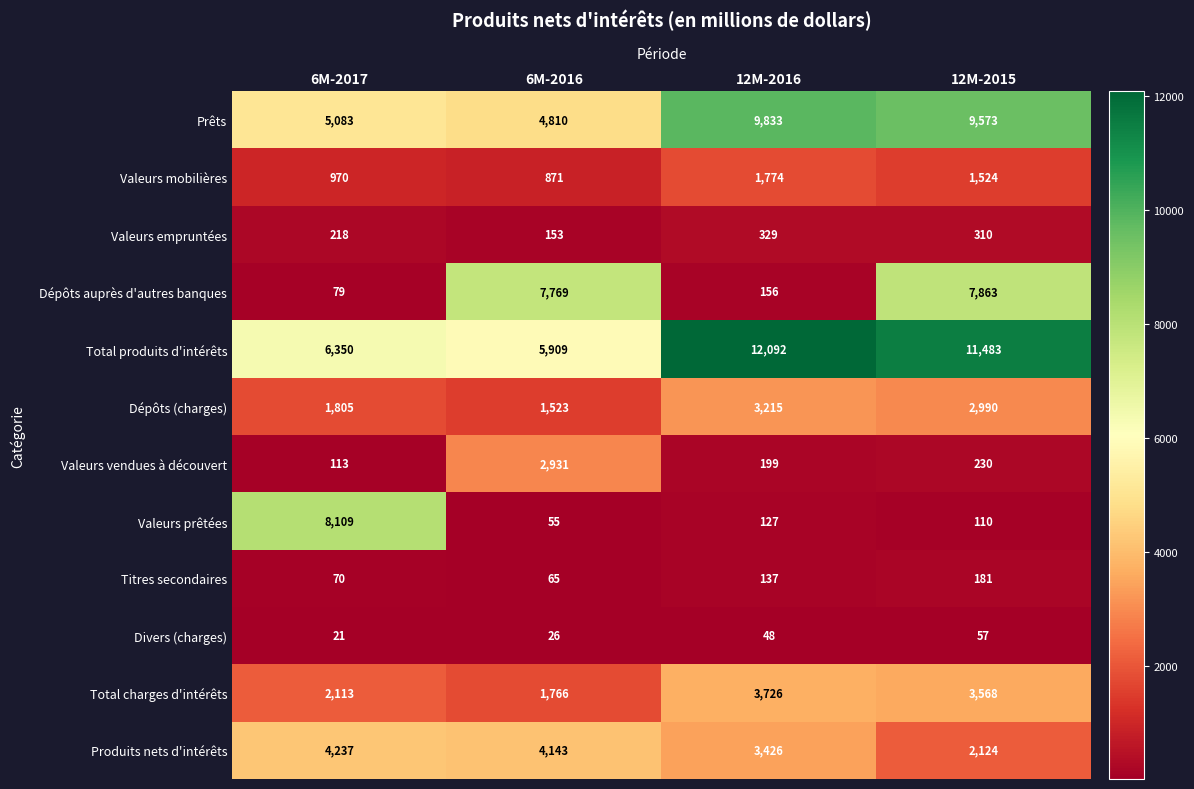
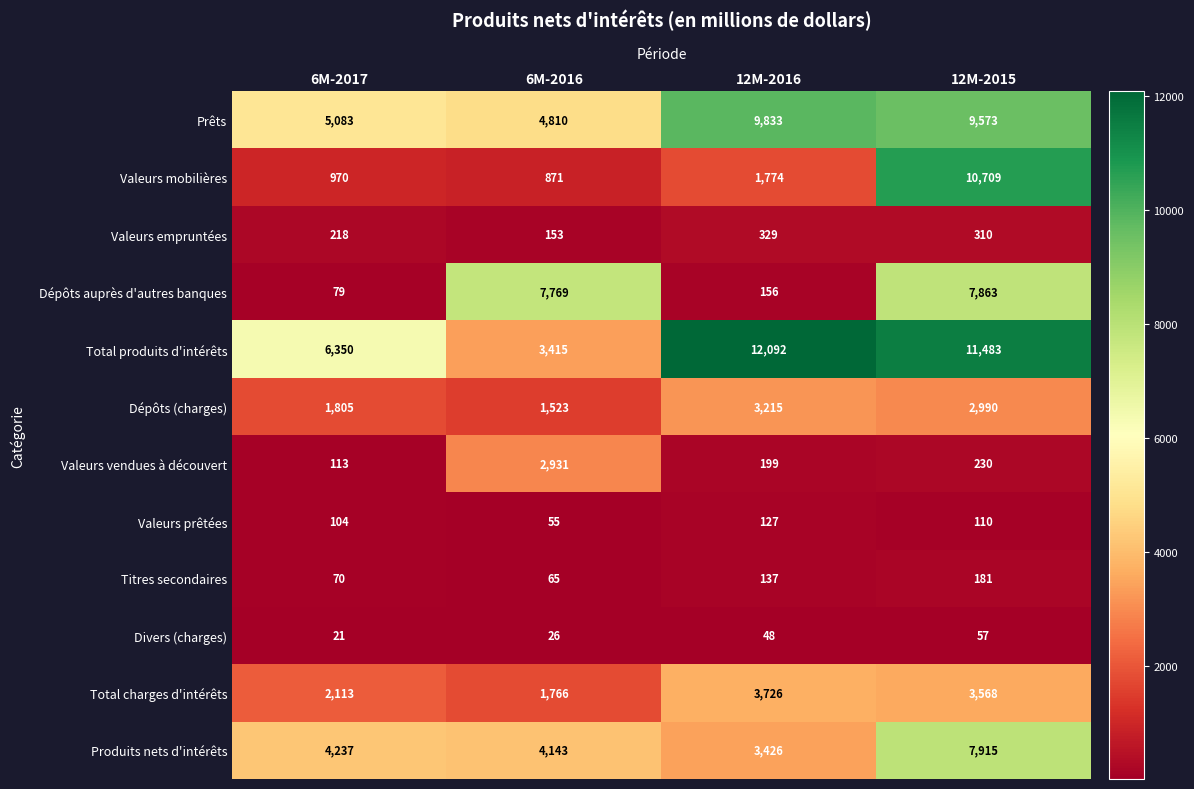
  {
    "Prêts": {
      "6M-2017": "5,083",
      "6M-2016": "4,810",
      "12M-2016": "9,833",
      "12M-2015": "9,573"
    },
    "Valeurs mobilières": {
      "6M-2017": "970",
      "6M-2016": "871",
      "12M-2016": "1,774",
-     "12M-2015": "1,524"
+     "12M-2015": "10,709"
    },
    "Valeurs empruntées": {
      "6M-2017": "218",
      "6M-2016": "153",
      "12M-2016": "329",
      "12M-2015": "310"
    },
    "Dépôts auprès d'autres banques": {
      "6M-2017": "79",
      "6M-2016": "7,769",
      "12M-2016": "156",
      "12M-2015": "7,863"
    },
    "Total produits d'intérêts": {
      "6M-2017": "6,350",
-     "6M-2016": "5,909",
+     "6M-2016": "3,415",
      "12M-2016": "12,092",
      "12M-2015": "11,483"
    },
    "Dépôts (charges)": {
      "6M-2017": "1,805",
      "6M-2016": "1,523",
      "12M-2016": "3,215",
      "12M-2015": "2,990"
    },
    "Valeurs vendues à découvert": {
      "6M-2017": "113",
      "6M-2016": "2,931",
      "12M-2016": "199",
      "12M-2015": "230"
    },
    "Valeurs prêtées": {
-     "6M-2017": "8,109",
+     "6M-2017": "104",
      "6M-2016": "55",
      "12M-2016": "127",
      "12M-2015": "110"
    },
    "Titres secondaires": {
      "6M-2017": "70",
      "6M-2016": "65",
      "12M-2016": "137",
      "12M-2015": "181"
    },
    "Divers (charges)": {
      "6M-2017": "21",
      "6M-2016": "26",
      "12M-2016": "48",
      "12M-2015": "57"
    },
    "Total charges d'intérêts": {
      "6M-2017": "2,113",
      "6M-2016": "1,766",
      "12M-2016": "3,726",
      "12M-2015": "3,568"
    },
    "Produits nets d'intérêts": {
      "6M-2017": "4,237",
      "6M-2016": "4,143",
      "12M-2016": "3,426",
-     "12M-2015": "2,124"
+     "12M-2015": "7,915"
    }
  }
